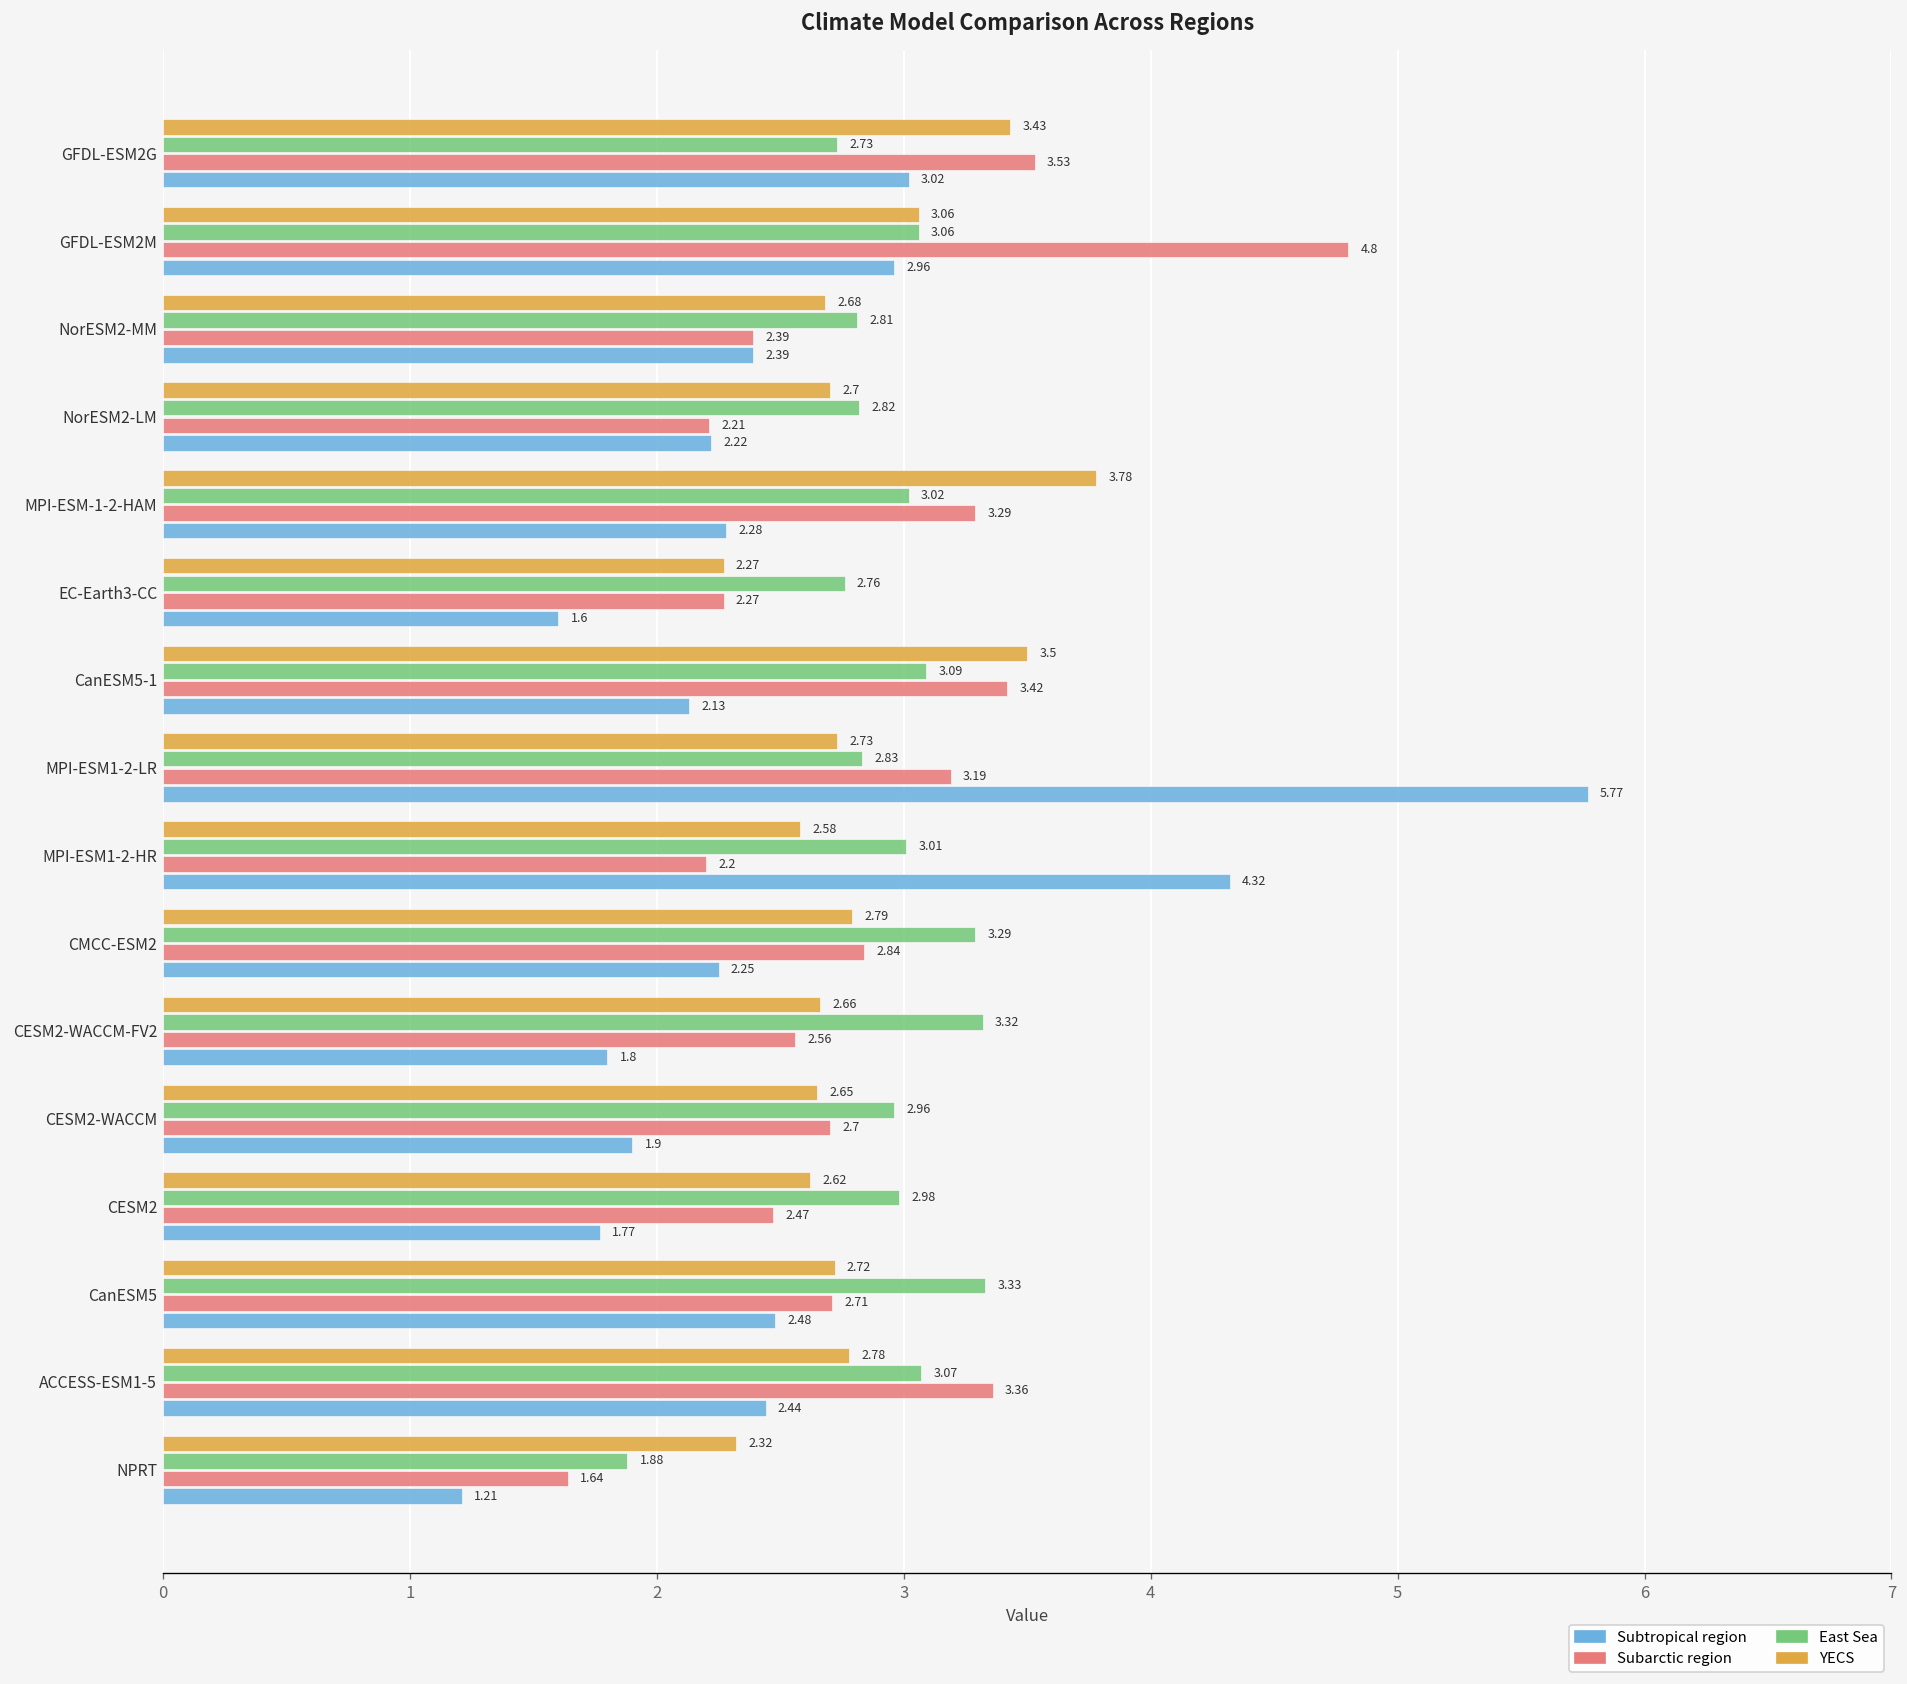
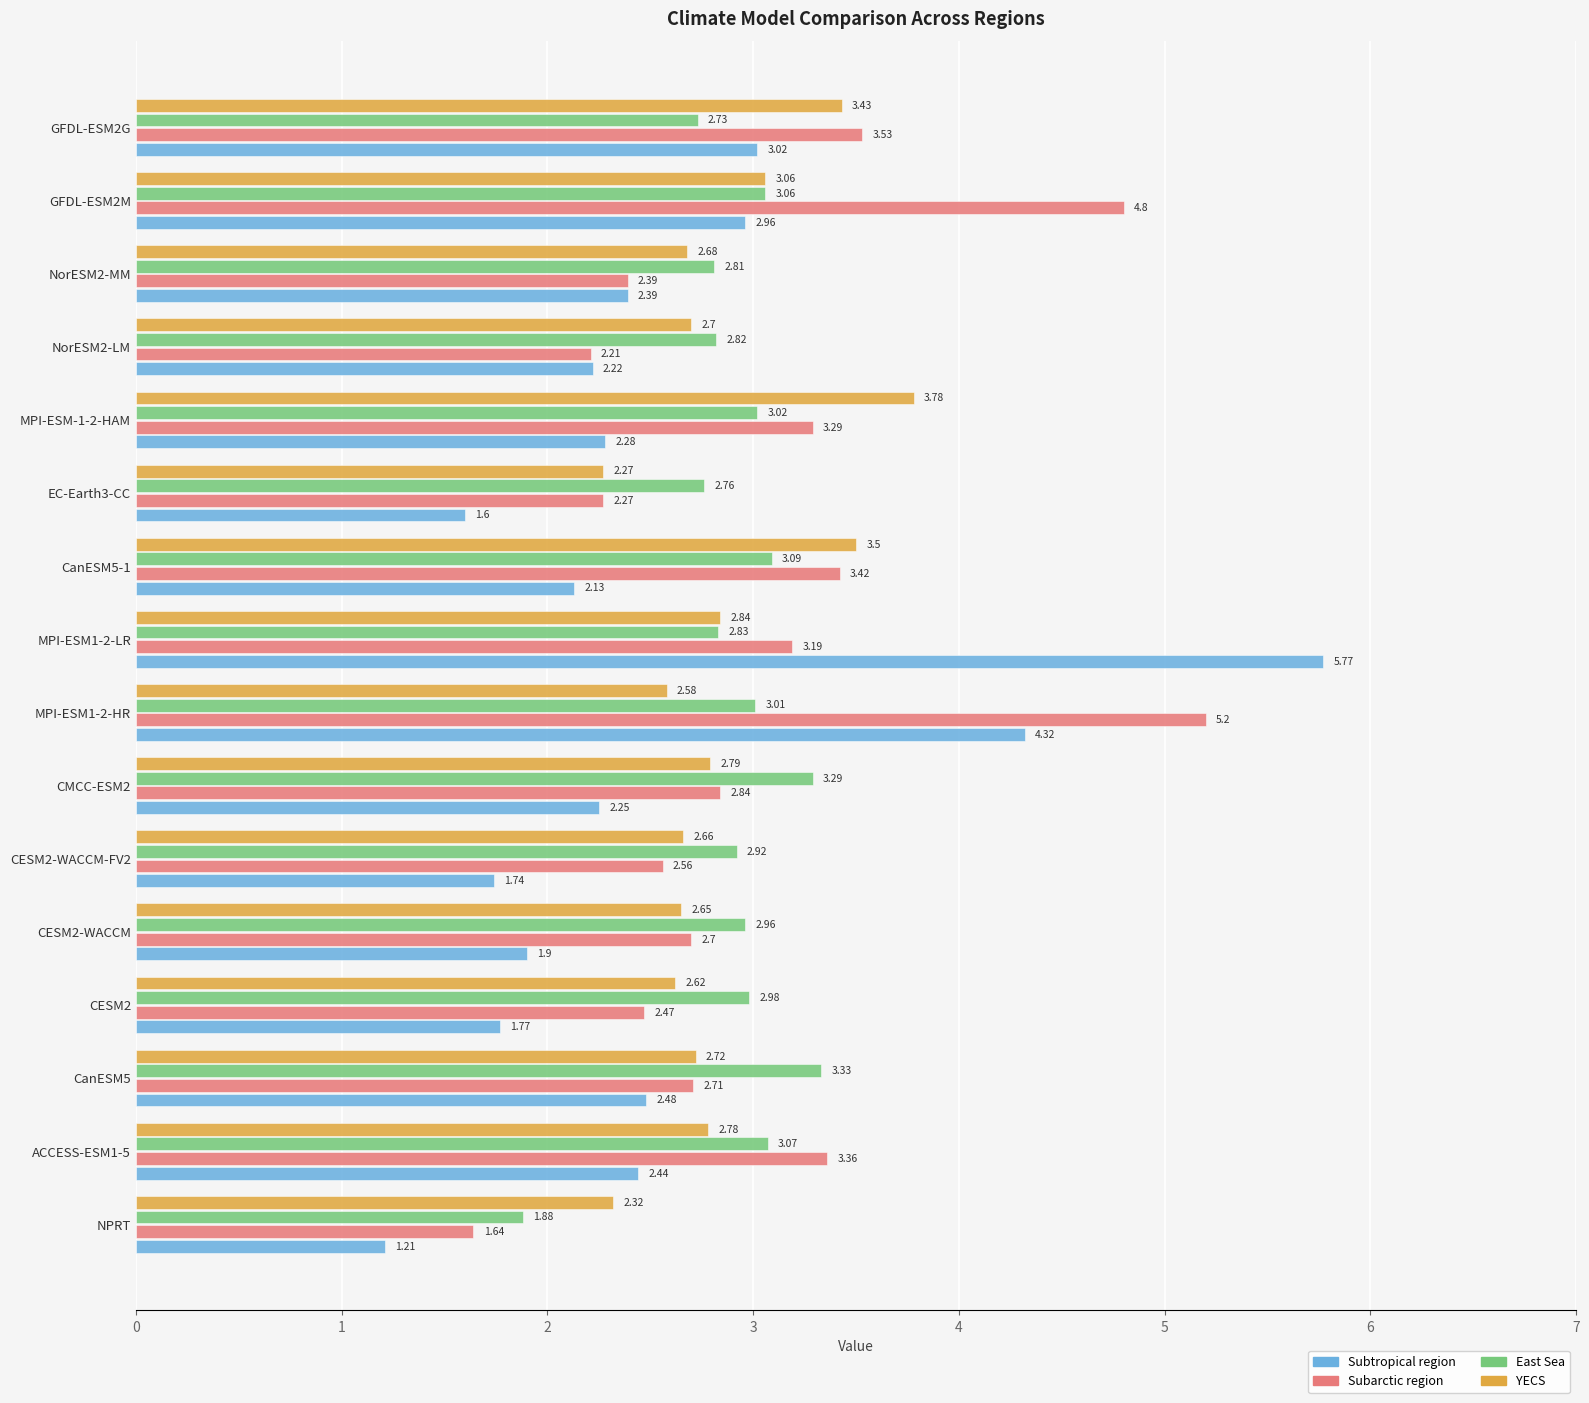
  {
    "Subtropical region": {
      "GFDL-ESM2G": 3.02,
      "GFDL-ESM2M": 2.96,
      "NorESM2-MM": 2.39,
      "NorESM2-LM": 2.22,
      "MPI-ESM-1-2-HAM": 2.28,
      "EC-Earth3-CC": 1.6,
      "CanESM5-1": 2.13,
      "MPI-ESM1-2-LR": 5.77,
      "MPI-ESM1-2-HR": 4.32,
      "CMCC-ESM2": 2.25,
-     "CESM2-WACCM-FV2": 1.8,
+     "CESM2-WACCM-FV2": 1.74,
      "CESM2-WACCM": 1.9,
      "CESM2": 1.77,
      "CanESM5": 2.48,
      "ACCESS-ESM1-5": 2.44,
      "NPRT": 1.21
    },
    "Subarctic region": {
      "GFDL-ESM2G": 3.53,
      "GFDL-ESM2M": 4.8,
      "NorESM2-MM": 2.39,
      "NorESM2-LM": 2.21,
      "MPI-ESM-1-2-HAM": 3.29,
      "EC-Earth3-CC": 2.27,
      "CanESM5-1": 3.42,
      "MPI-ESM1-2-LR": 3.19,
-     "MPI-ESM1-2-HR": 2.2,
+     "MPI-ESM1-2-HR": 5.2,
      "CMCC-ESM2": 2.84,
      "CESM2-WACCM-FV2": 2.56,
      "CESM2-WACCM": 2.7,
      "CESM2": 2.47,
      "CanESM5": 2.71,
      "ACCESS-ESM1-5": 3.36,
      "NPRT": 1.64
    },
    "East Sea": {
      "GFDL-ESM2G": 2.73,
      "GFDL-ESM2M": 3.06,
      "NorESM2-MM": 2.81,
      "NorESM2-LM": 2.82,
      "MPI-ESM-1-2-HAM": 3.02,
      "EC-Earth3-CC": 2.76,
      "CanESM5-1": 3.09,
      "MPI-ESM1-2-LR": 2.83,
      "MPI-ESM1-2-HR": 3.01,
      "CMCC-ESM2": 3.29,
-     "CESM2-WACCM-FV2": 3.32,
+     "CESM2-WACCM-FV2": 2.92,
      "CESM2-WACCM": 2.96,
      "CESM2": 2.98,
      "CanESM5": 3.33,
      "ACCESS-ESM1-5": 3.07,
      "NPRT": 1.88
    },
    "YECS": {
      "GFDL-ESM2G": 3.43,
      "GFDL-ESM2M": 3.06,
      "NorESM2-MM": 2.68,
      "NorESM2-LM": 2.7,
      "MPI-ESM-1-2-HAM": 3.78,
      "EC-Earth3-CC": 2.27,
      "CanESM5-1": 3.5,
-     "MPI-ESM1-2-LR": 2.73,
+     "MPI-ESM1-2-LR": 2.84,
      "MPI-ESM1-2-HR": 2.58,
      "CMCC-ESM2": 2.79,
      "CESM2-WACCM-FV2": 2.66,
      "CESM2-WACCM": 2.65,
      "CESM2": 2.62,
      "CanESM5": 2.72,
      "ACCESS-ESM1-5": 2.78,
      "NPRT": 2.32
    }
  }
